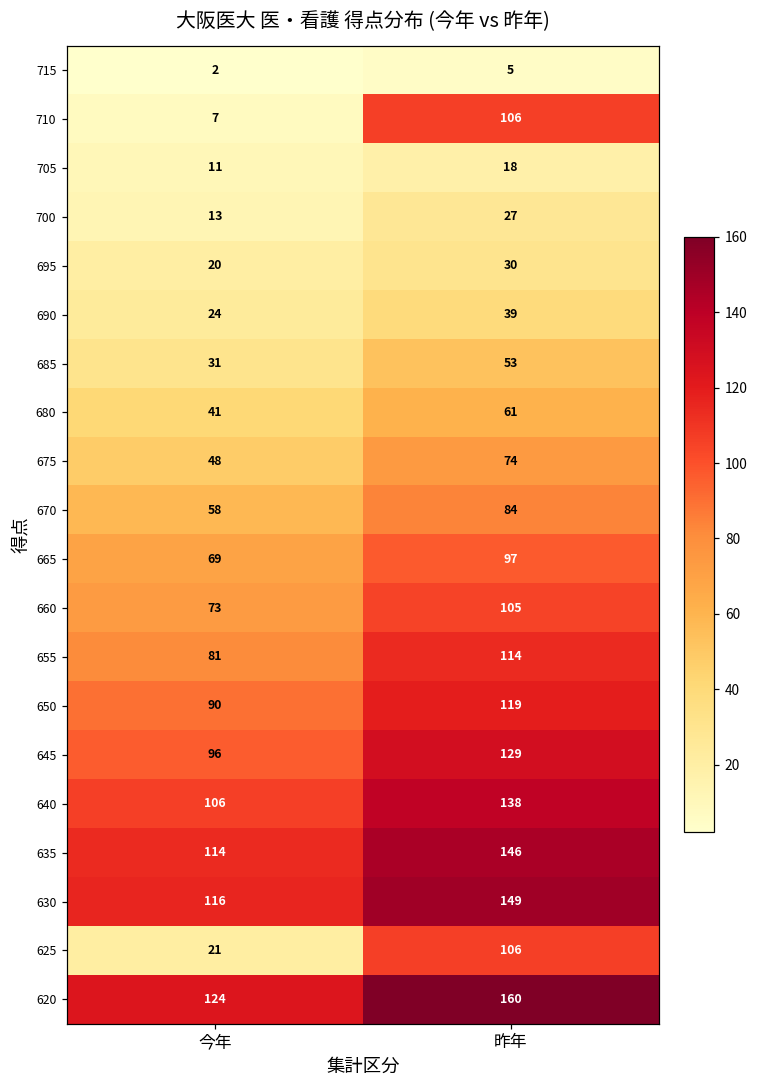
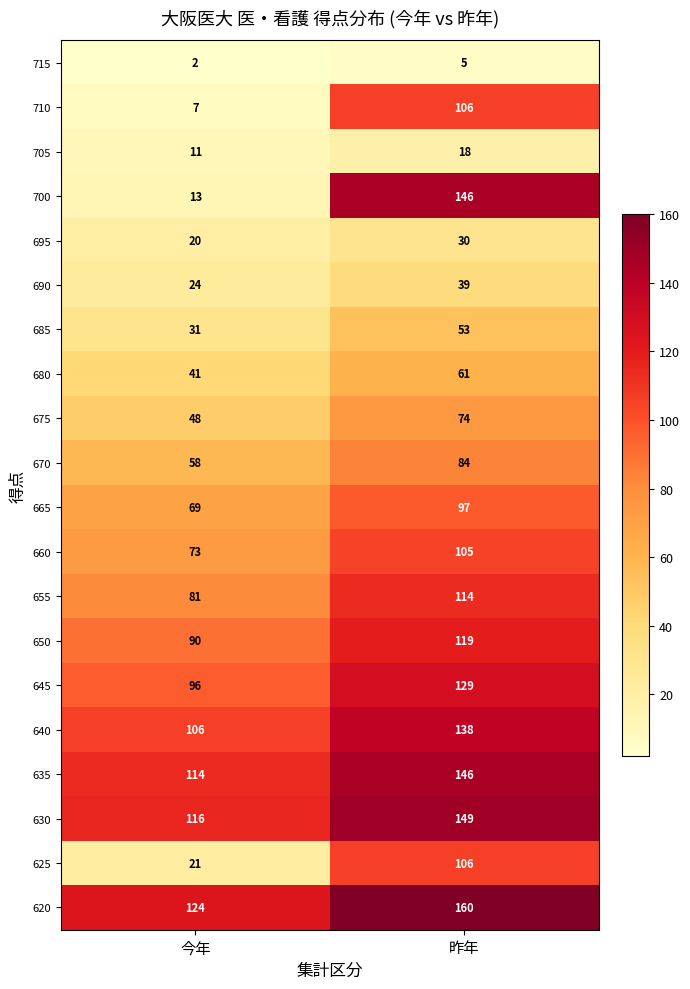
  {
    "715": {
      "今年": 2,
      "昨年": 5
    },
    "710": {
      "今年": 7,
      "昨年": 106
    },
    "705": {
      "今年": 11,
      "昨年": 18
    },
    "700": {
      "今年": 13,
-     "昨年": 27
+     "昨年": 146
    },
    "695": {
      "今年": 20,
      "昨年": 30
    },
    "690": {
      "今年": 24,
      "昨年": 39
    },
    "685": {
      "今年": 31,
      "昨年": 53
    },
    "680": {
      "今年": 41,
      "昨年": 61
    },
    "675": {
      "今年": 48,
      "昨年": 74
    },
    "670": {
      "今年": 58,
      "昨年": 84
    },
    "665": {
      "今年": 69,
      "昨年": 97
    },
    "660": {
      "今年": 73,
      "昨年": 105
    },
    "655": {
      "今年": 81,
      "昨年": 114
    },
    "650": {
      "今年": 90,
      "昨年": 119
    },
    "645": {
      "今年": 96,
      "昨年": 129
    },
    "640": {
      "今年": 106,
      "昨年": 138
    },
    "635": {
      "今年": 114,
      "昨年": 146
    },
    "630": {
      "今年": 116,
      "昨年": 149
    },
    "625": {
      "今年": 21,
      "昨年": 106
    },
    "620": {
      "今年": 124,
      "昨年": 160
    }
  }
